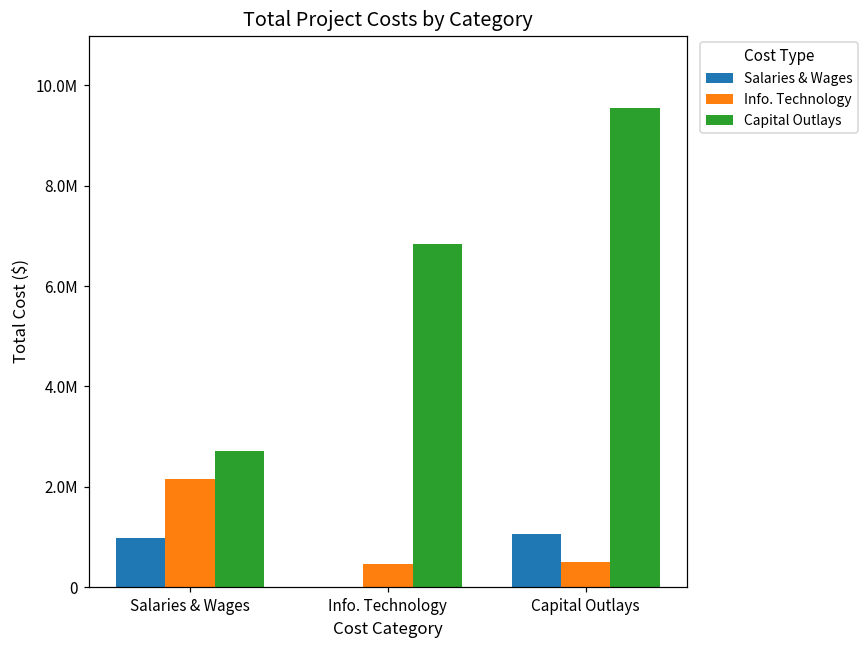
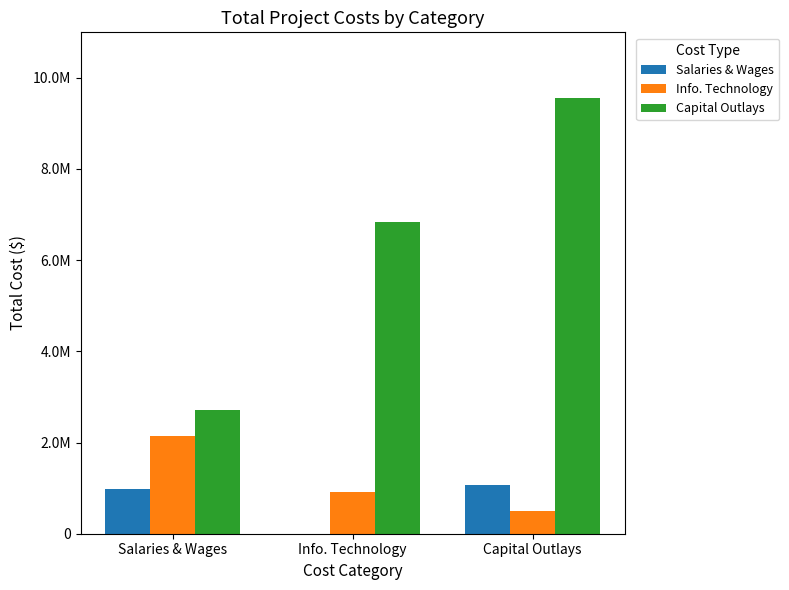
  {
    "Salaries & Wages": {
      "Salaries & Wages": 1000000,
      "Info. Technology": 0,
      "Capital Outlays": 1100000
    },
    "Info. Technology": {
      "Salaries & Wages": 2200000,
-     "Info. Technology": 500000,
+     "Info. Technology": 900000,
      "Capital Outlays": 500000
    },
    "Capital Outlays": {
      "Salaries & Wages": 2700000,
      "Info. Technology": 6800000,
      "Capital Outlays": 9600000
    }
  }
